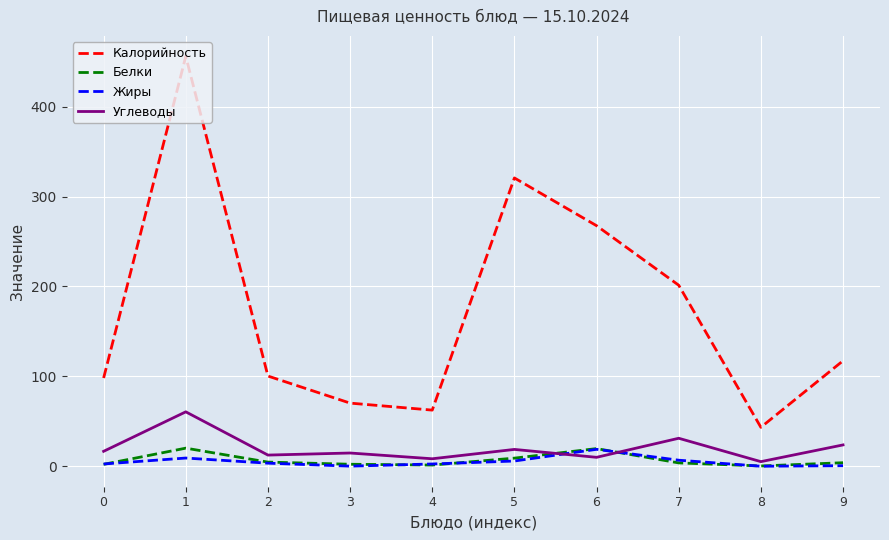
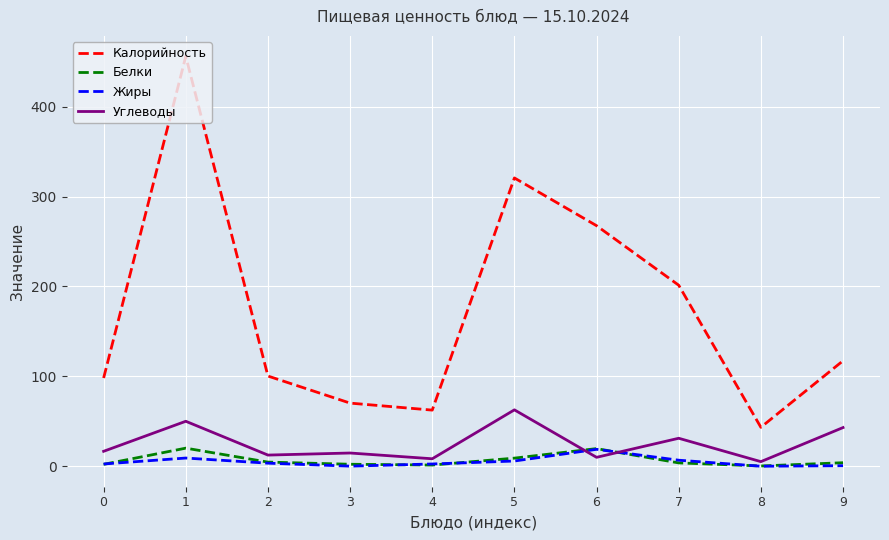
  {
    "Калорийность": {
      "0": 100,
      "2": 100,
      "3": 70,
      "4": 60,
      "5": 320,
      "6": 270,
      "7": 200,
      "8": 40,
      "9": 120
    },
    "Белки": {
      "1": 20,
      "5": 10,
      "7": 0,
      "9": 0
    },
    "Жиры": {
      "1": 10,
      "5": 10,
      "7": 10,
      "9": 0
    },
    "Углеводы": {
      "0": 20,
-     "1": 60,
+     "1": 50,
      "2": 10,
      "3": 10,
      "4": 10,
-     "5": 20,
+     "5": 60,
      "6": 10,
      "7": 30,
      "8": 10,
-     "9": 20
+     "9": 40
    }
  }
